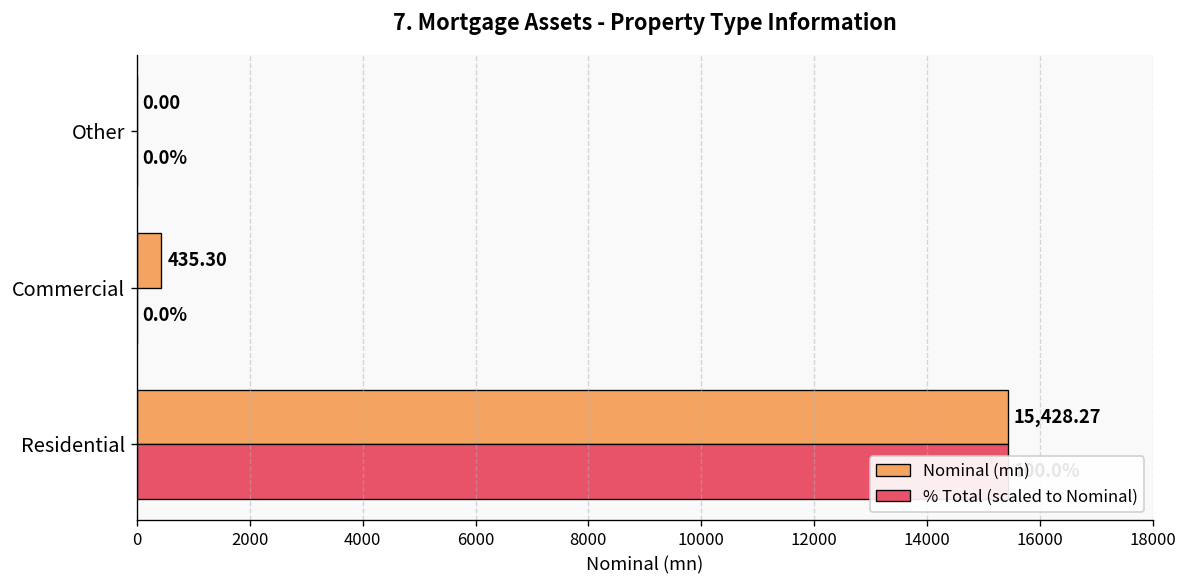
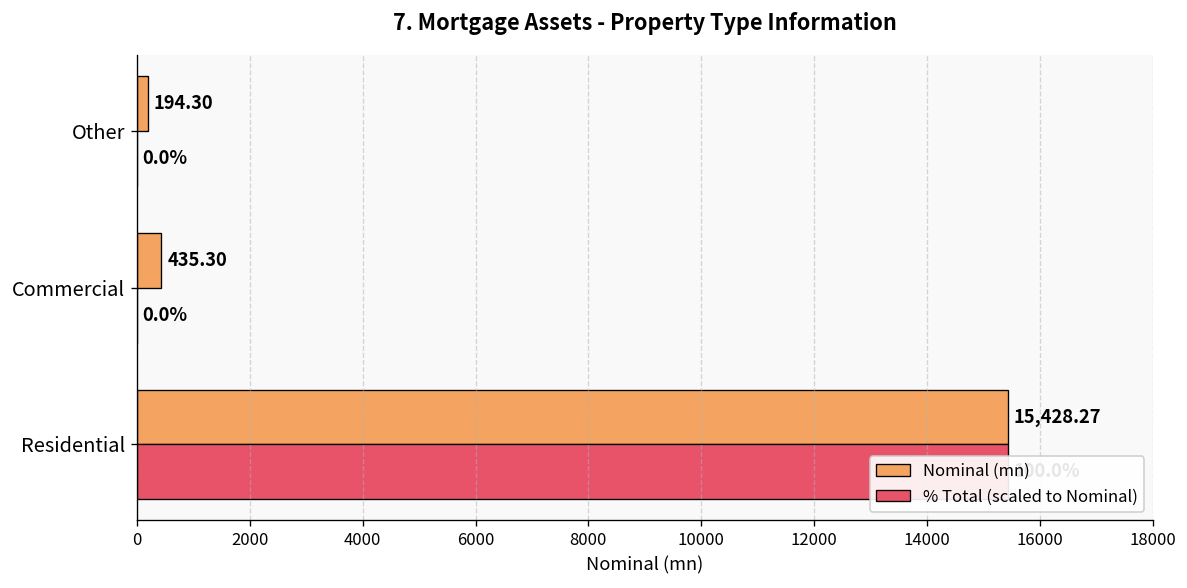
  {
    "Nominal (mn)": {
-     "Other": "0.00",
+     "Other": "194.30",
      "Commercial": "435.30",
      "Residential": "15,428.27"
    },
    "% Total (scaled to Nominal)": {
      "Other": "0.0%",
      "Commercial": "0.0%"
    }
  }
